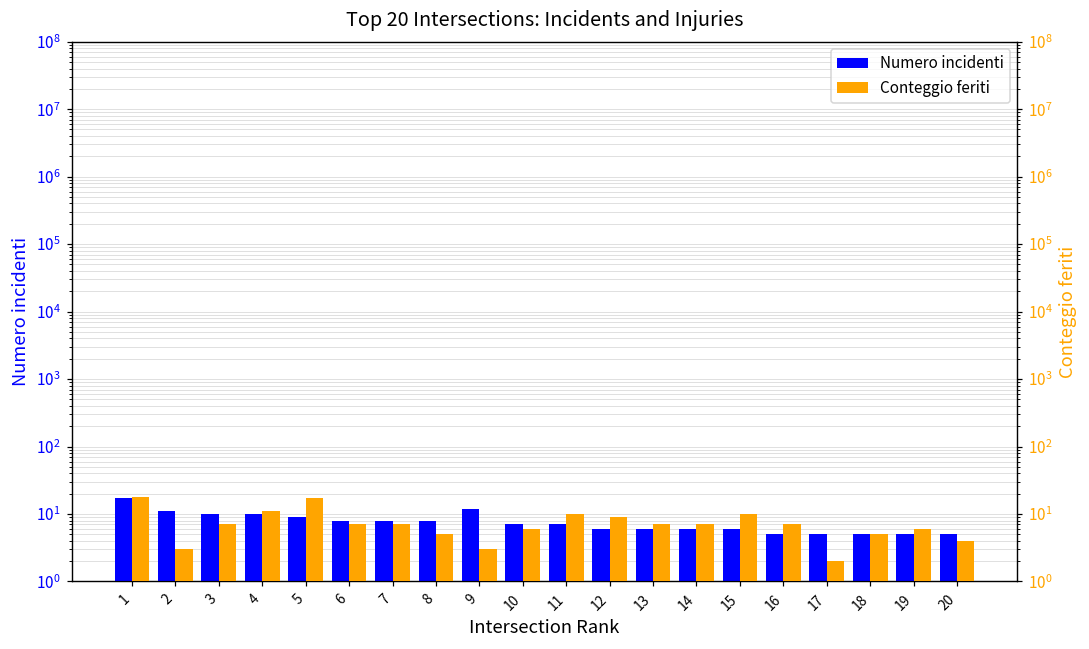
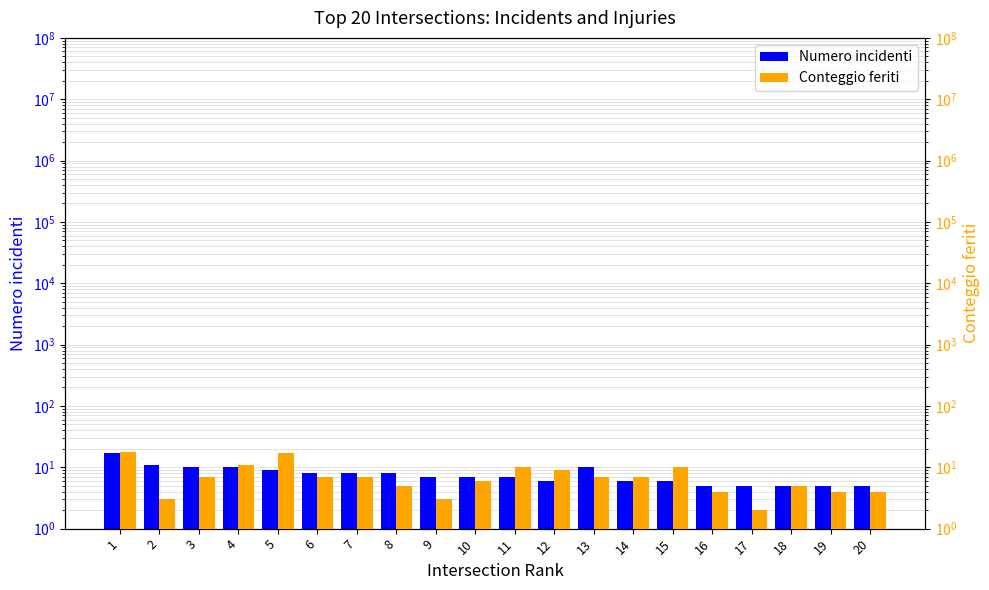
  {
    "Numero incidenti": {
      "1": 17,
      "2": 11,
      "3": 10,
      "4": 10,
      "5": 9,
      "6": 8,
      "7": 8,
      "8": 8,
-     "9": 12,
+     "9": 7,
      "10": 7,
      "11": 7,
      "12": 6,
-     "13": 6,
+     "13": 10,
      "14": 6,
      "15": 6,
      "16": 5,
      "17": 5,
      "18": 5,
      "19": 5,
      "20": 5
    },
    "Conteggio feriti": {
      "1": 18,
      "2": 3,
      "3": 7,
      "4": 11,
      "5": 17,
      "6": 7,
      "7": 7,
      "8": 5,
      "9": 3,
      "10": 6,
      "11": 10,
      "12": 9,
      "13": 7,
      "14": 7,
      "15": 10,
-     "16": 7,
+     "16": 4,
      "17": 2,
      "18": 5,
-     "19": 6,
+     "19": 4,
      "20": 4
    }
  }
